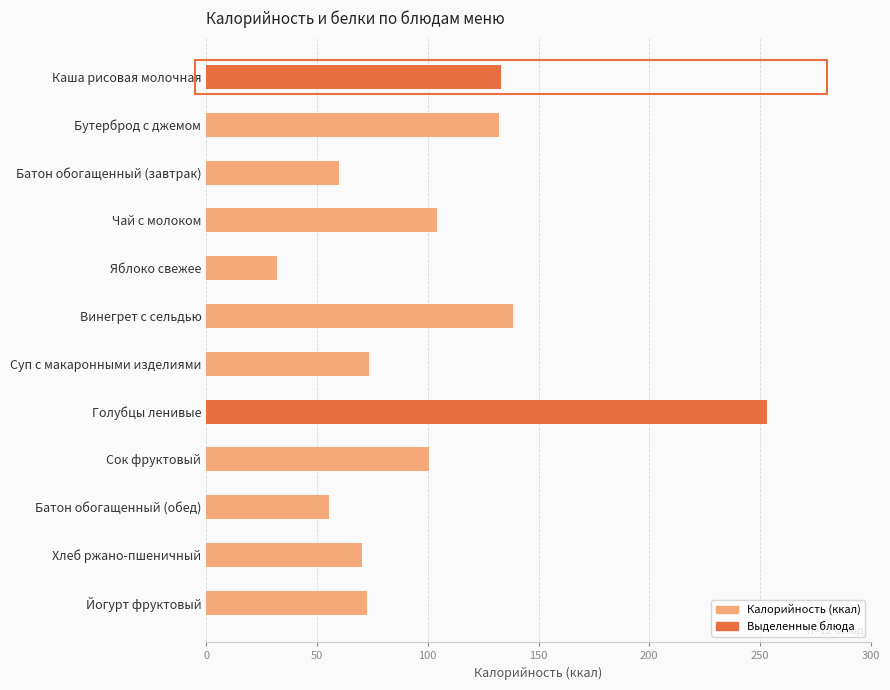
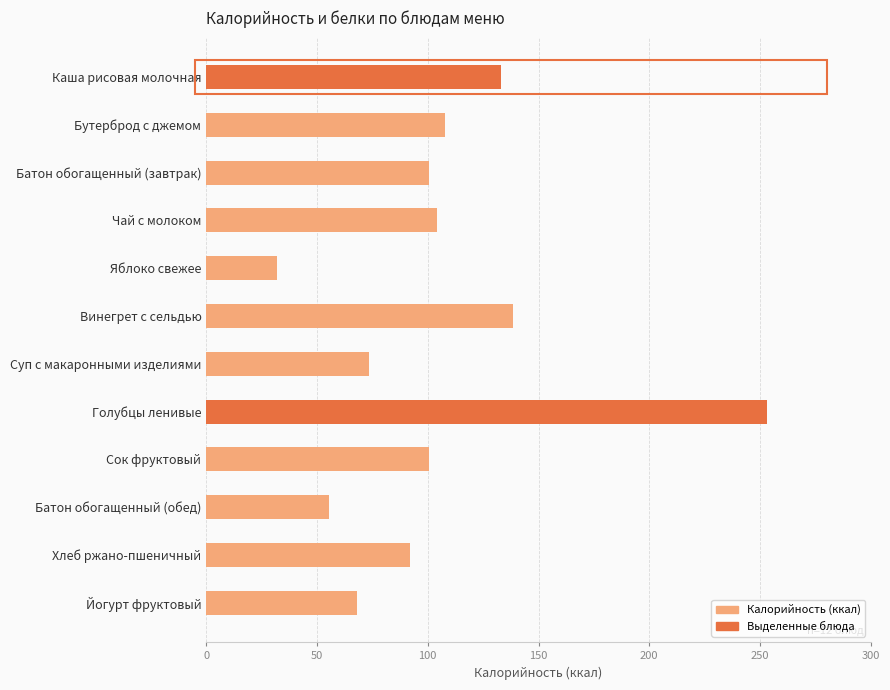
  {
    "Каша рисовая молочная": 133,
-   "Бутерброд с джемом": 132,
-   "Батон обогащенный (завтрак)": 60,
+   "Бутерброд с джемом": 108,
+   "Батон обогащенный (завтрак)": 101,
    "Чай с молоком": 104,
    "Яблоко свежее": 32,
    "Винегрет с сельдью": 139,
    "Суп с макаронными изделиями": 74,
    "Голубцы ленивые": 253,
    "Сок фруктовый": 100,
    "Батон обогащенный (обед)": 56,
-   "Хлеб ржано-пшеничный": 71,
-   "Йогурт фруктовый": 72
+   "Хлеб ржано-пшеничный": 92,
+   "Йогурт фруктовый": 68
  }
